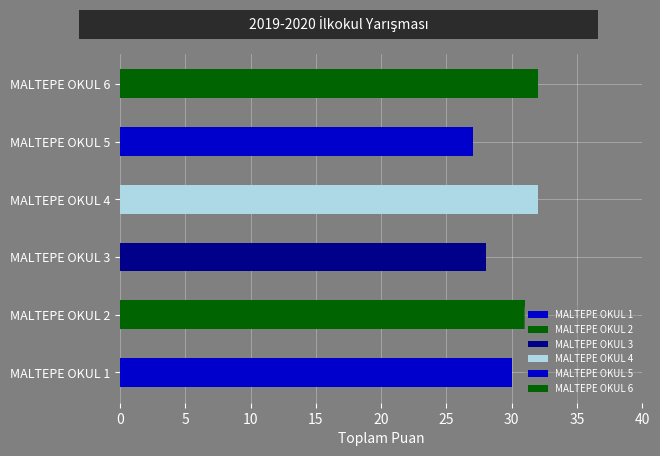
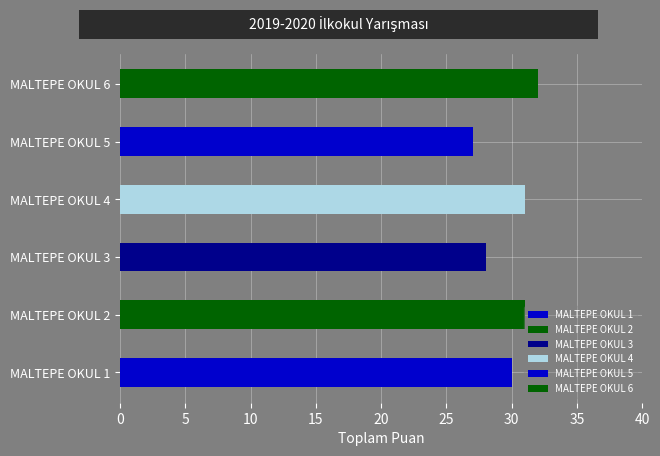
  {
    "MALTEPE OKUL 6": 32,
    "MALTEPE OKUL 5": 27,
-   "MALTEPE OKUL 4": 32,
+   "MALTEPE OKUL 4": 31,
    "MALTEPE OKUL 3": 28,
    "MALTEPE OKUL 1": 30
  }
